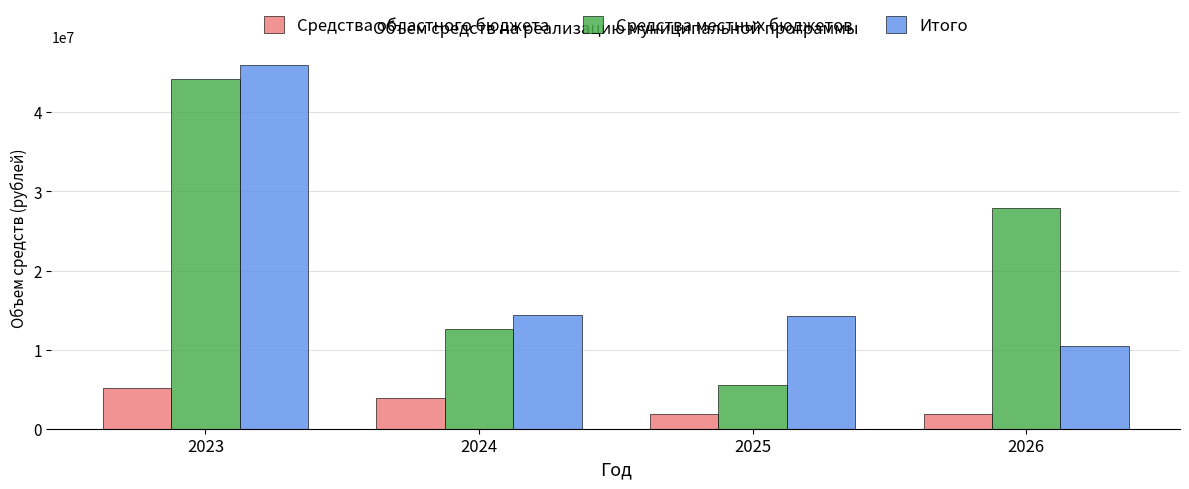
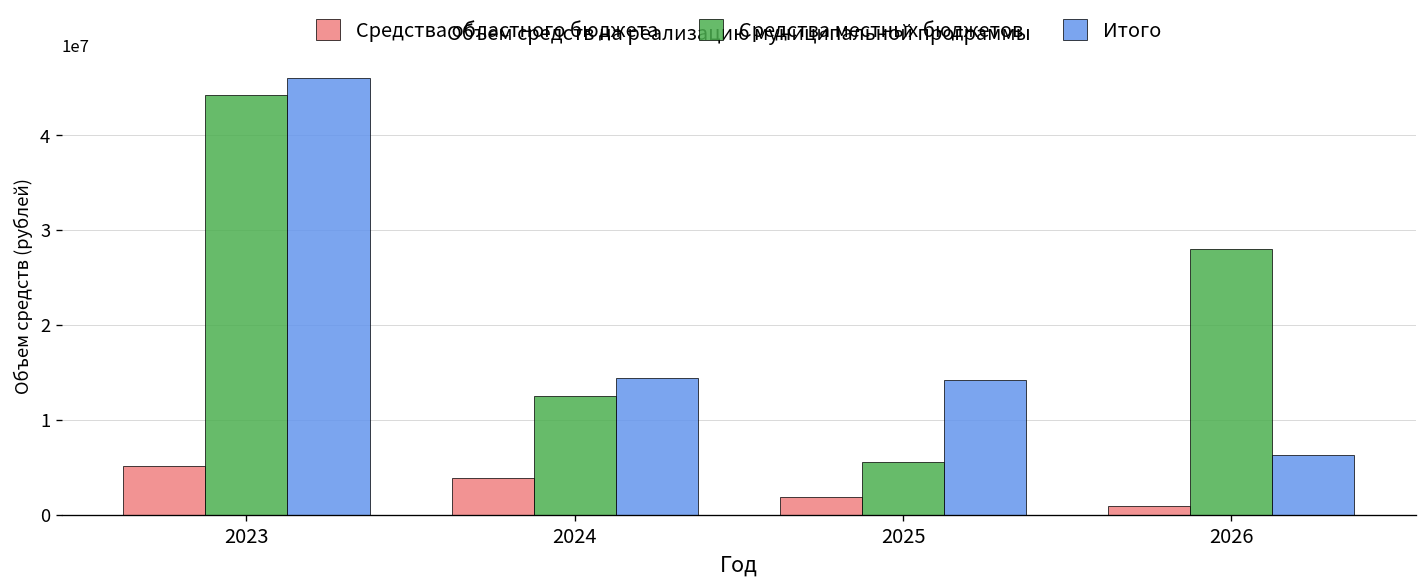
  {
    "Средства областного бюджета": {
      "2023": 5000000,
      "2024": 4000000,
      "2025": 2000000,
-     "2026": 2000000
+     "2026": 1000000
    },
    "Средства местных бюджетов": {
      "2023": 44000000,
      "2024": 13000000,
      "2025": 6000000,
      "2026": 28000000
    },
    "Итого": {
      "2023": 46000000,
      "2024": 14000000,
      "2025": 14000000,
-     "2026": 10000000
+     "2026": 6000000
    }
  }
